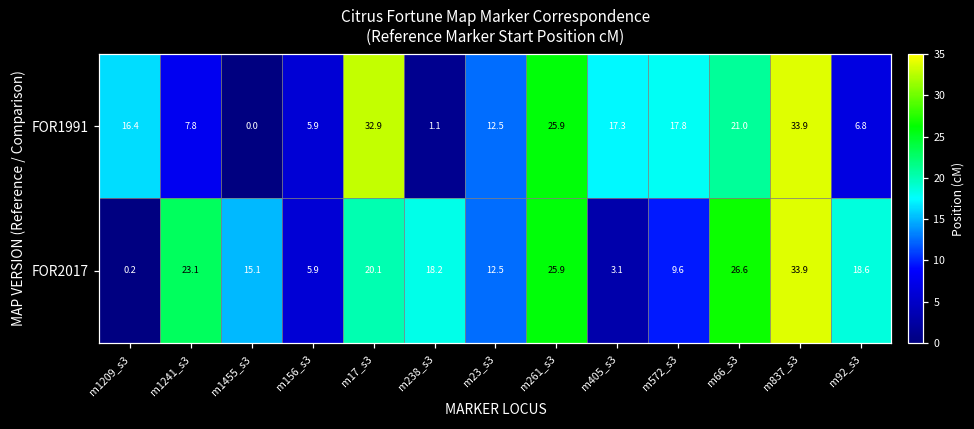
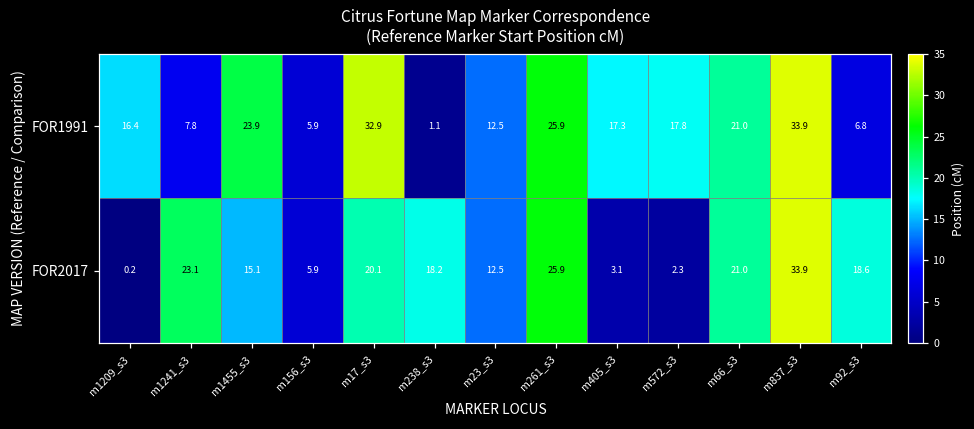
  {
    "FOR1991": {
      "m1209_s3": 16.4,
      "m1241_s3": 7.8,
-     "m1455_s3": 0.0,
+     "m1455_s3": 23.9,
      "m156_s3": 5.9,
      "m17_s3": 32.9,
      "m238_s3": 1.1,
      "m23_s3": 12.5,
      "m261_s3": 25.9,
      "m405_s3": 17.3,
      "m572_s3": 17.8,
      "m66_s3": 21.0,
      "m837_s3": 33.9,
      "m92_s3": 6.8
    },
    "FOR2017": {
      "m1209_s3": 0.2,
      "m1241_s3": 23.1,
      "m1455_s3": 15.1,
      "m156_s3": 5.9,
      "m17_s3": 20.1,
      "m238_s3": 18.2,
      "m23_s3": 12.5,
      "m261_s3": 25.9,
      "m405_s3": 3.1,
-     "m572_s3": 9.6,
-     "m66_s3": 26.6,
+     "m572_s3": 2.3,
+     "m66_s3": 21.0,
      "m837_s3": 33.9,
      "m92_s3": 18.6
    }
  }
